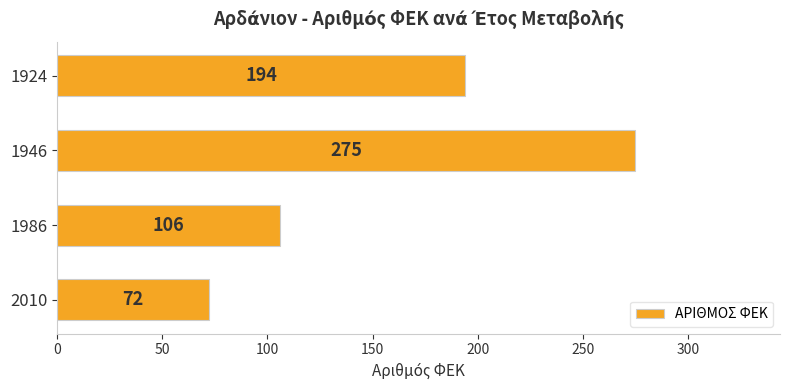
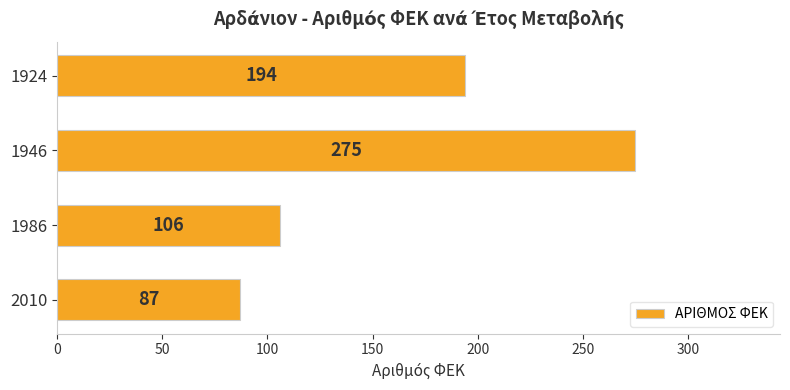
  {
    "1924": 194,
    "1946": 275,
    "1986": 106,
-   "2010": 72
+   "2010": 87
  }
